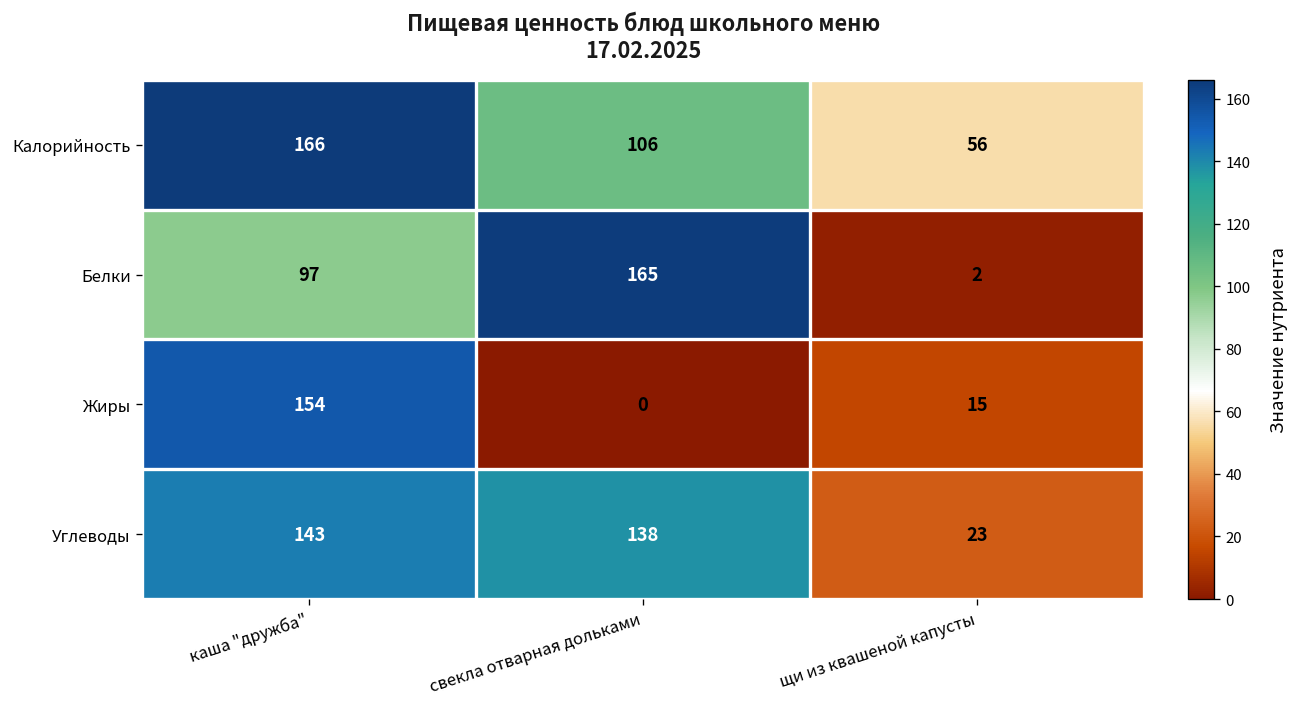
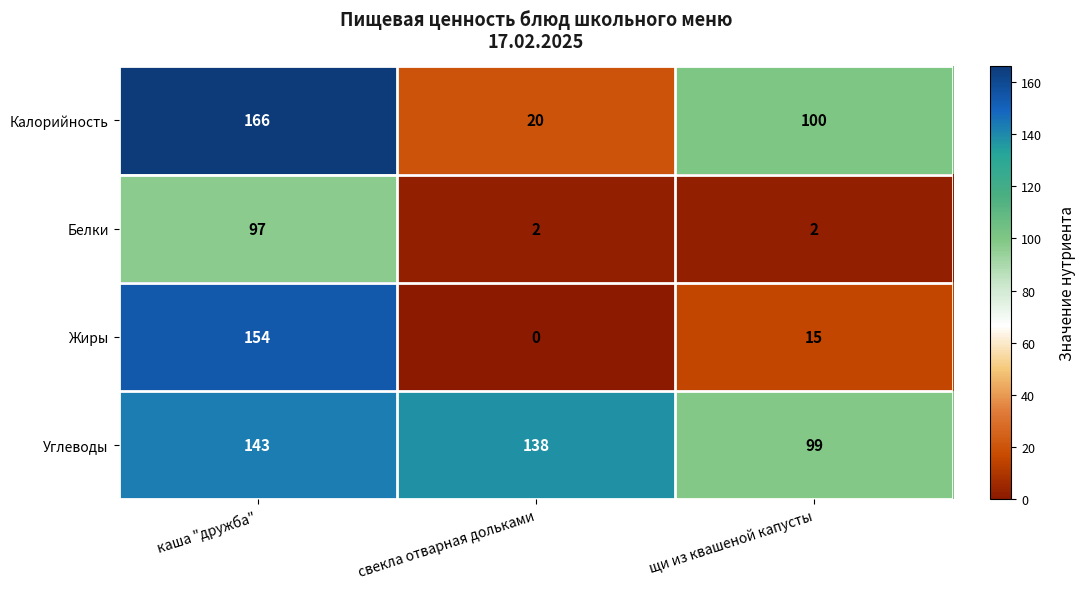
  {
    "Калорийность": {
      "каша \"дружба\"": 166,
-     "свекла отварная дольками": 106,
-     "щи из квашеной капусты": 56
+     "свекла отварная дольками": 20,
+     "щи из квашеной капусты": 100
    },
    "Белки": {
      "каша \"дружба\"": 97,
-     "свекла отварная дольками": 165,
+     "свекла отварная дольками": 2,
      "щи из квашеной капусты": 2
    },
    "Жиры": {
      "каша \"дружба\"": 154,
      "свекла отварная дольками": 0,
      "щи из квашеной капусты": 15
    },
    "Углеводы": {
      "каша \"дружба\"": 143,
      "свекла отварная дольками": 138,
-     "щи из квашеной капусты": 23
+     "щи из квашеной капусты": 99
    }
  }
